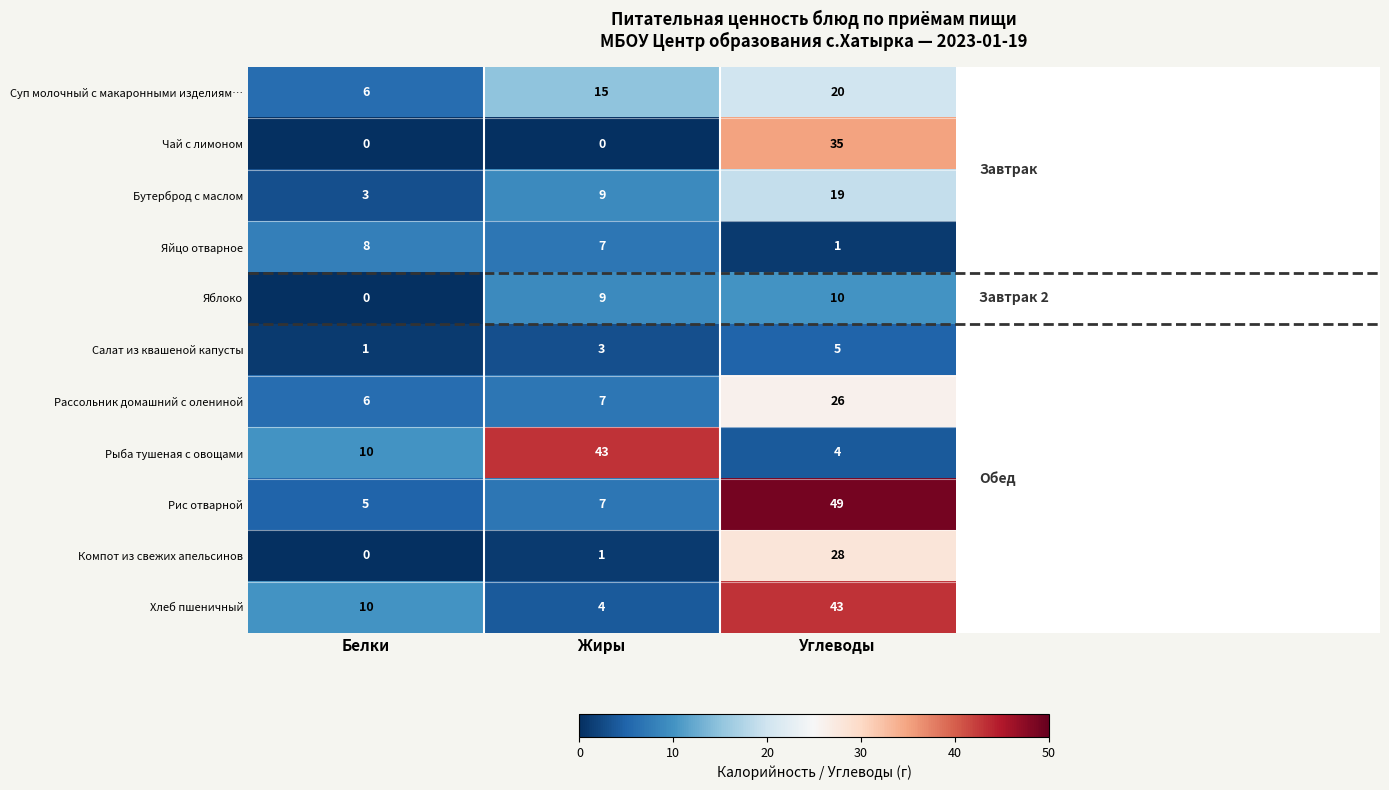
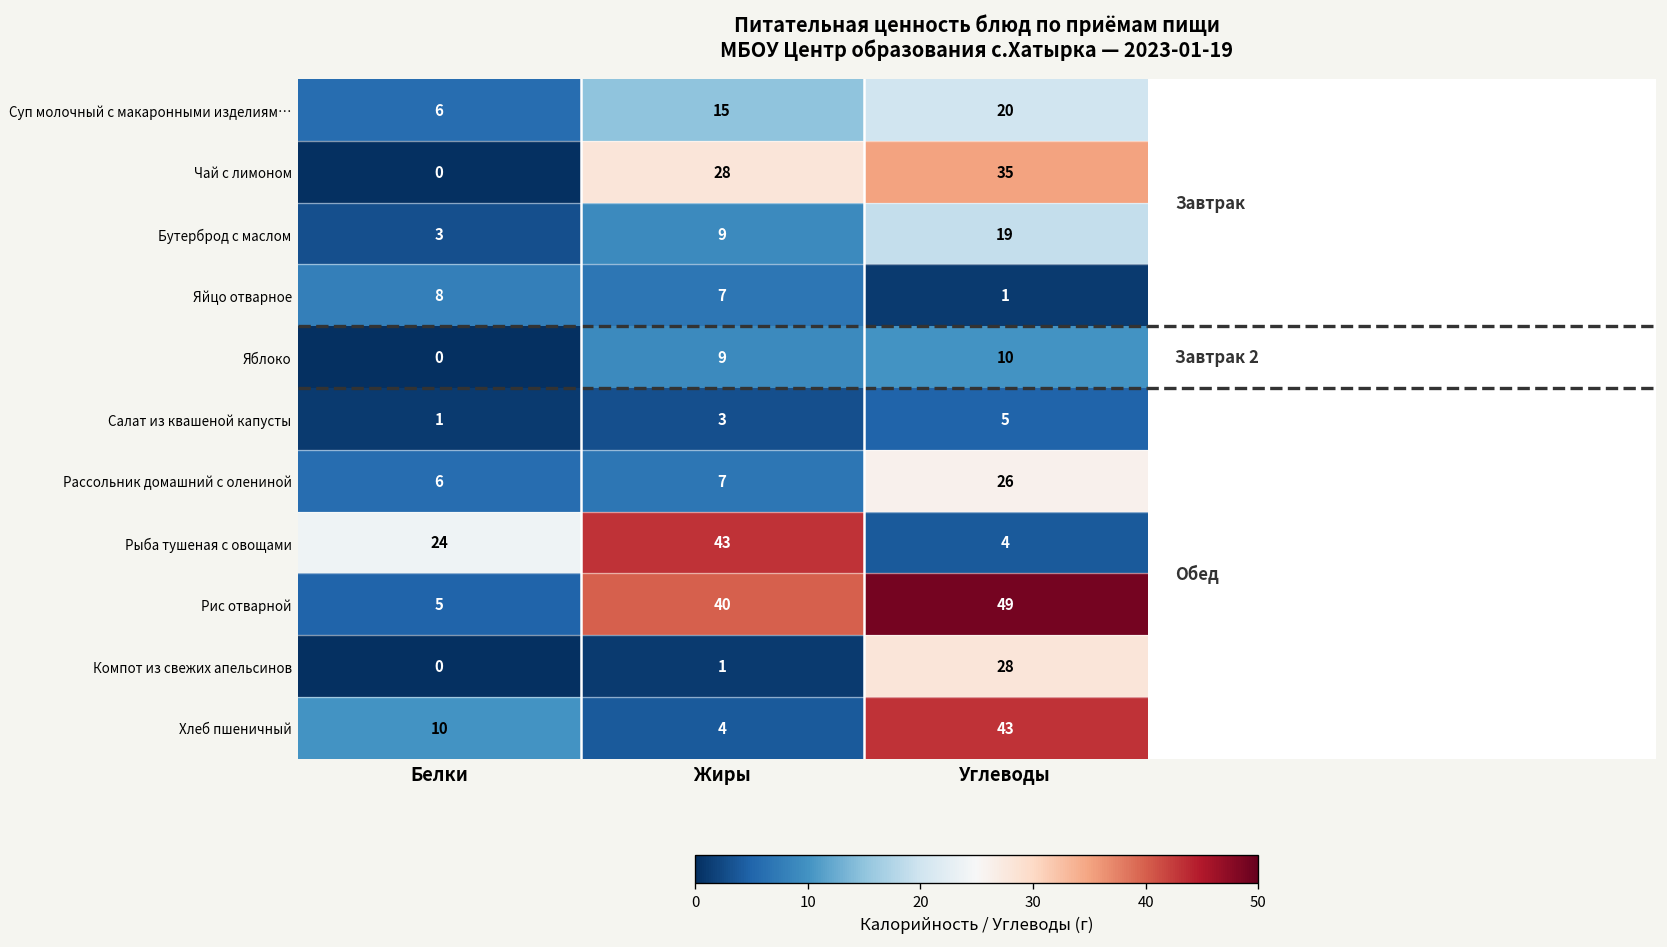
  {
    "Суп молочный с макаронными изделиям…": {
      "Белки": 6,
      "Жиры": 15,
      "Углеводы": 20
    },
    "Чай с лимоном": {
      "Белки": 0,
-     "Жиры": 0,
+     "Жиры": 28,
      "Углеводы": 35
    },
    "Бутерброд с маслом": {
      "Белки": 3,
      "Жиры": 9,
      "Углеводы": 19
    },
    "Яйцо отварное": {
      "Белки": 8,
      "Жиры": 7,
      "Углеводы": 1
    },
    "Яблоко": {
      "Белки": 0,
      "Жиры": 9,
      "Углеводы": 10
    },
    "Салат из квашеной капусты": {
      "Белки": 1,
      "Жиры": 3,
      "Углеводы": 5
    },
    "Рассольник домашний с олениной": {
      "Белки": 6,
      "Жиры": 7,
      "Углеводы": 26
    },
    "Рыба тушеная с овощами": {
-     "Белки": 10,
+     "Белки": 24,
      "Жиры": 43,
      "Углеводы": 4
    },
    "Рис отварной": {
      "Белки": 5,
-     "Жиры": 7,
+     "Жиры": 40,
      "Углеводы": 49
    },
    "Компот из свежих апельсинов": {
      "Белки": 0,
      "Жиры": 1,
      "Углеводы": 28
    },
    "Хлеб пшеничный": {
      "Белки": 10,
      "Жиры": 4,
      "Углеводы": 43
    }
  }
